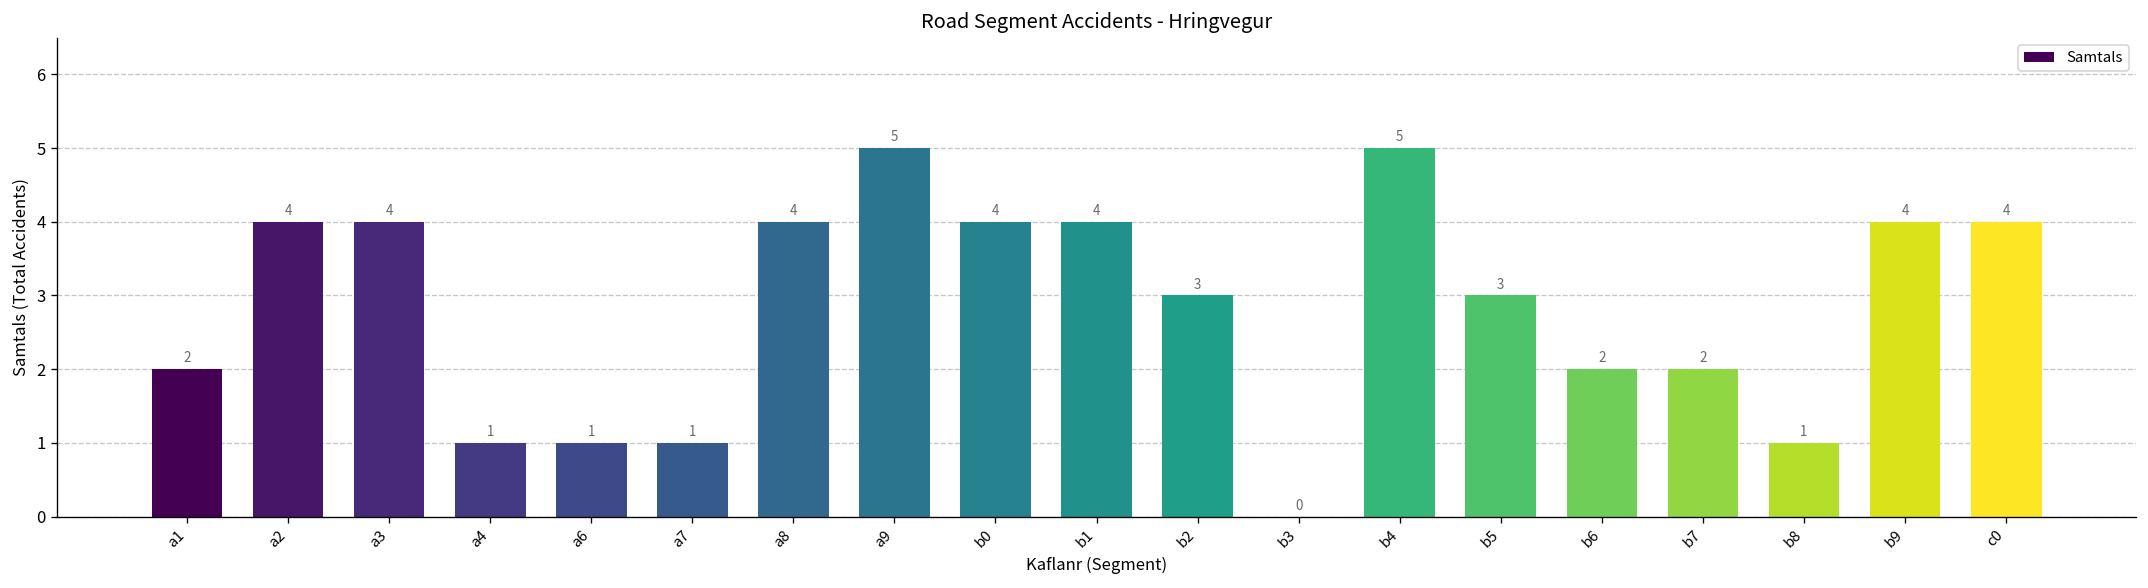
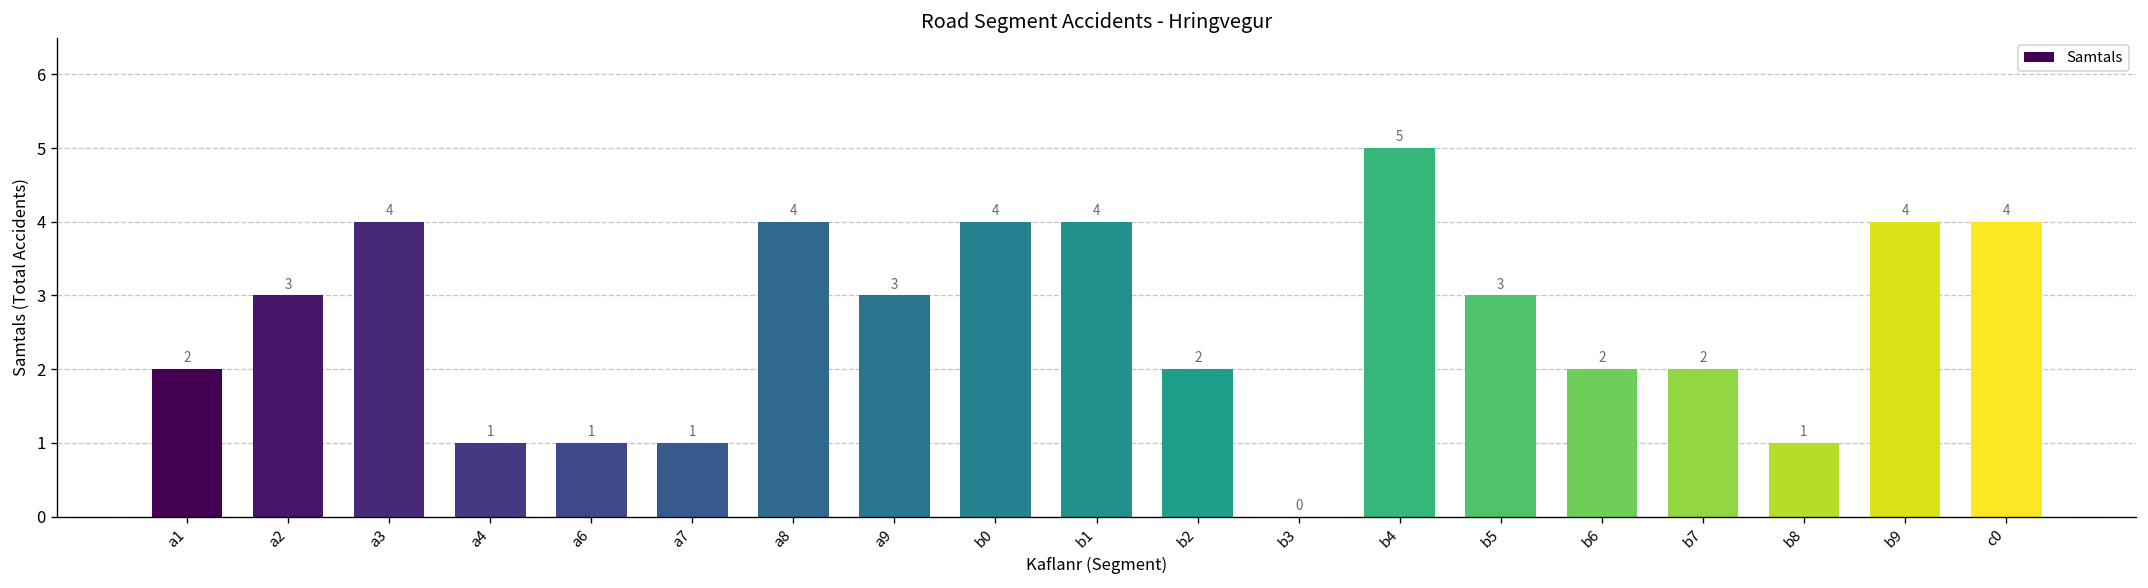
  {
    "a1": 2,
-   "a2": 4,
+   "a2": 3,
    "a3": 4,
    "a4": 1,
    "a6": 1,
    "a7": 1,
    "a8": 4,
-   "a9": 5,
+   "a9": 3,
    "b0": 4,
    "b1": 4,
-   "b2": 3,
+   "b2": 2,
    "b3": 0,
    "b4": 5,
    "b5": 3,
    "b6": 2,
    "b7": 2,
    "b8": 1,
    "b9": 4,
    "c0": 4
  }
